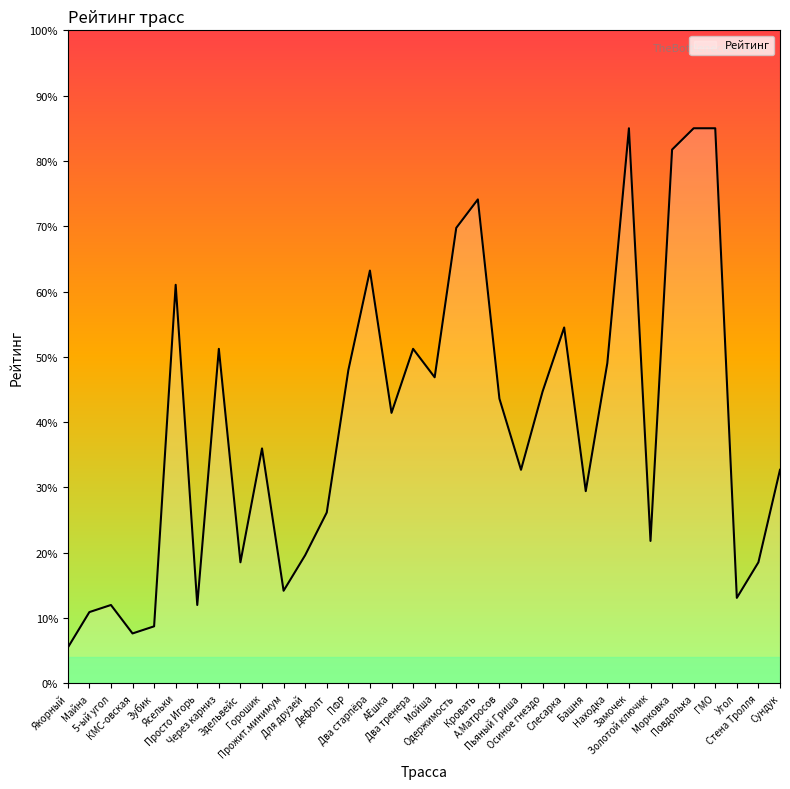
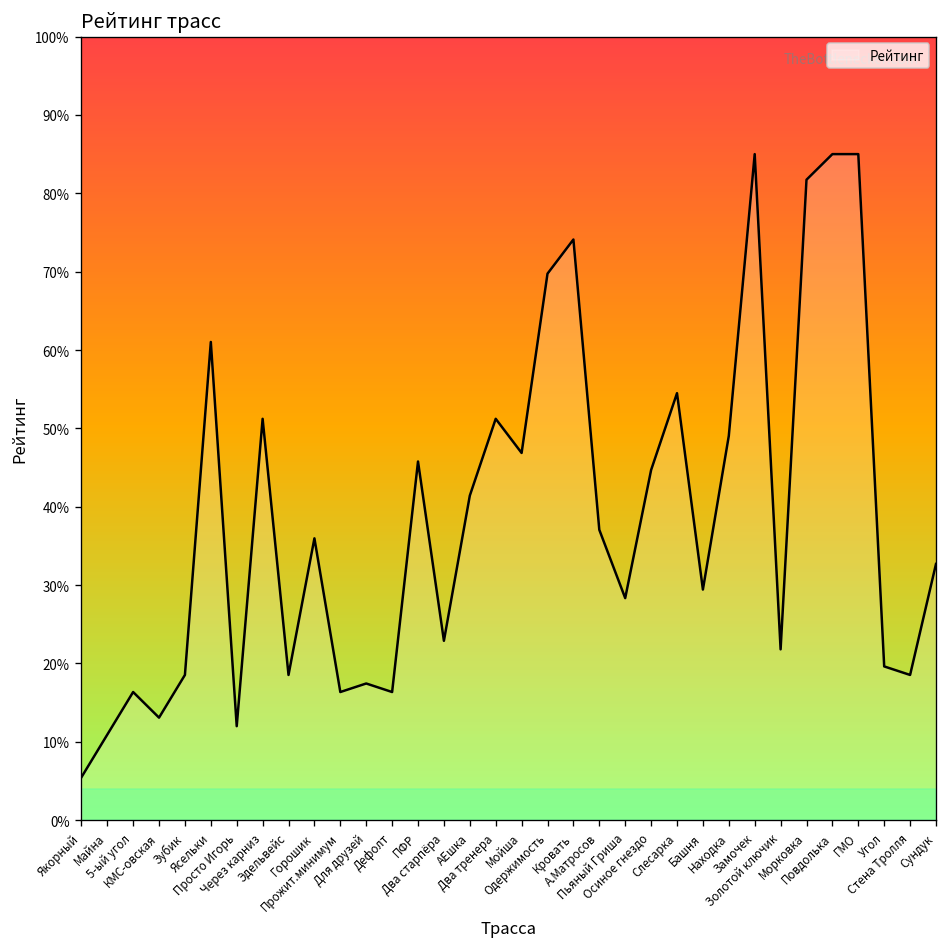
  {
    "Якорный": "5%",
    "Майна": "11%",
-   "5-ый угол": "12%",
-   "КМС-овская": "8%",
-   "Зубик": "9%",
+   "5-ый угол": "16%",
+   "КМС-овская": "13%",
+   "Зубик": "19%",
    "Ясельки": "61%",
    "Просто Игорь": "12%",
    "Через карниз": "51%",
    "Эдельвейс": "19%",
    "Горошик": "36%",
-   "Прожит.минимум": "14%",
-   "Для друзей": "20%",
-   "Дефолт": "26%",
-   "ПФР": "48%",
-   "Два старпёра": "63%",
+   "Прожит.минимум": "16%",
+   "Для друзей": "17%",
+   "Дефолт": "16%",
+   "ПФР": "46%",
+   "Два старпёра": "23%",
    "АЕшка": "41%",
    "Два тренера": "51%",
    "Мойша": "47%",
    "Одержимость": "70%",
    "Кровать": "74%",
-   "А.Матросов": "44%",
-   "Пьяный Гриша": "33%",
+   "А.Матросов": "37%",
+   "Пьяный Гриша": "28%",
    "Осиное гнездо": "45%",
    "Слесарка": "54%",
    "Башня": "29%",
    "Находка": "49%",
    "Замочек": "85%",
    "Золотой ключик": "22%",
    "Морковка": "82%",
    "Повдолька": "85%",
    "ГМО": "85%",
-   "Угол": "13%",
+   "Угол": "20%",
    "Стена Тролля": "19%",
    "Сундук": "33%"
  }
